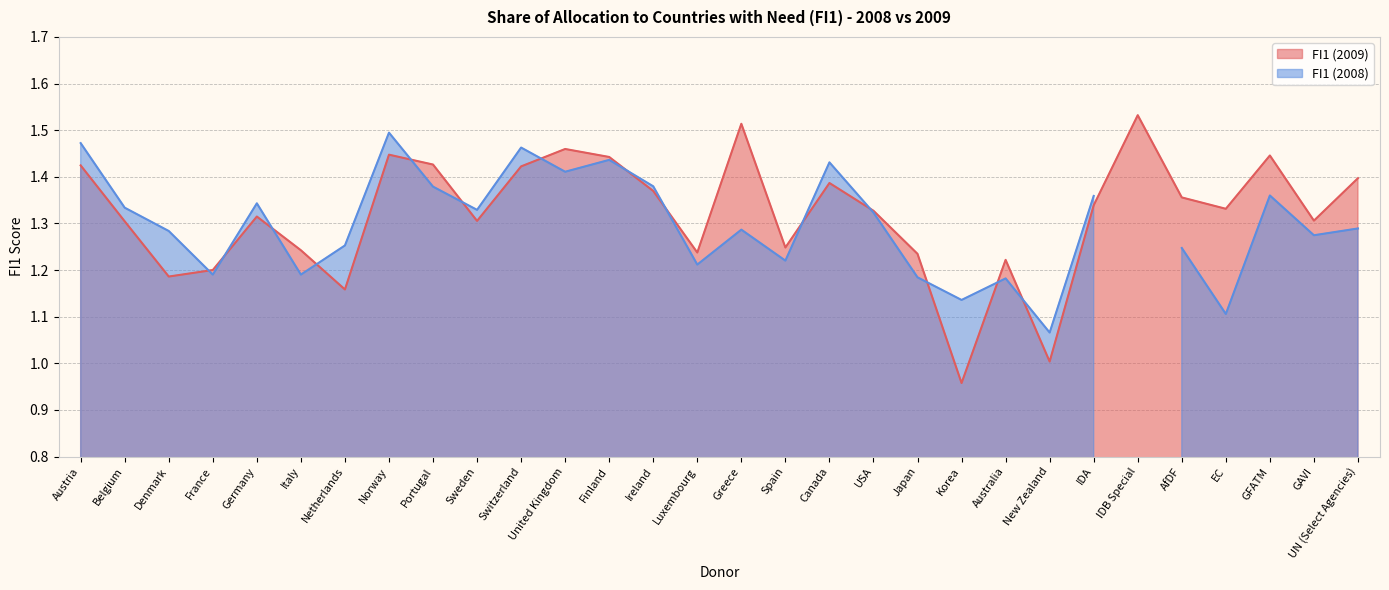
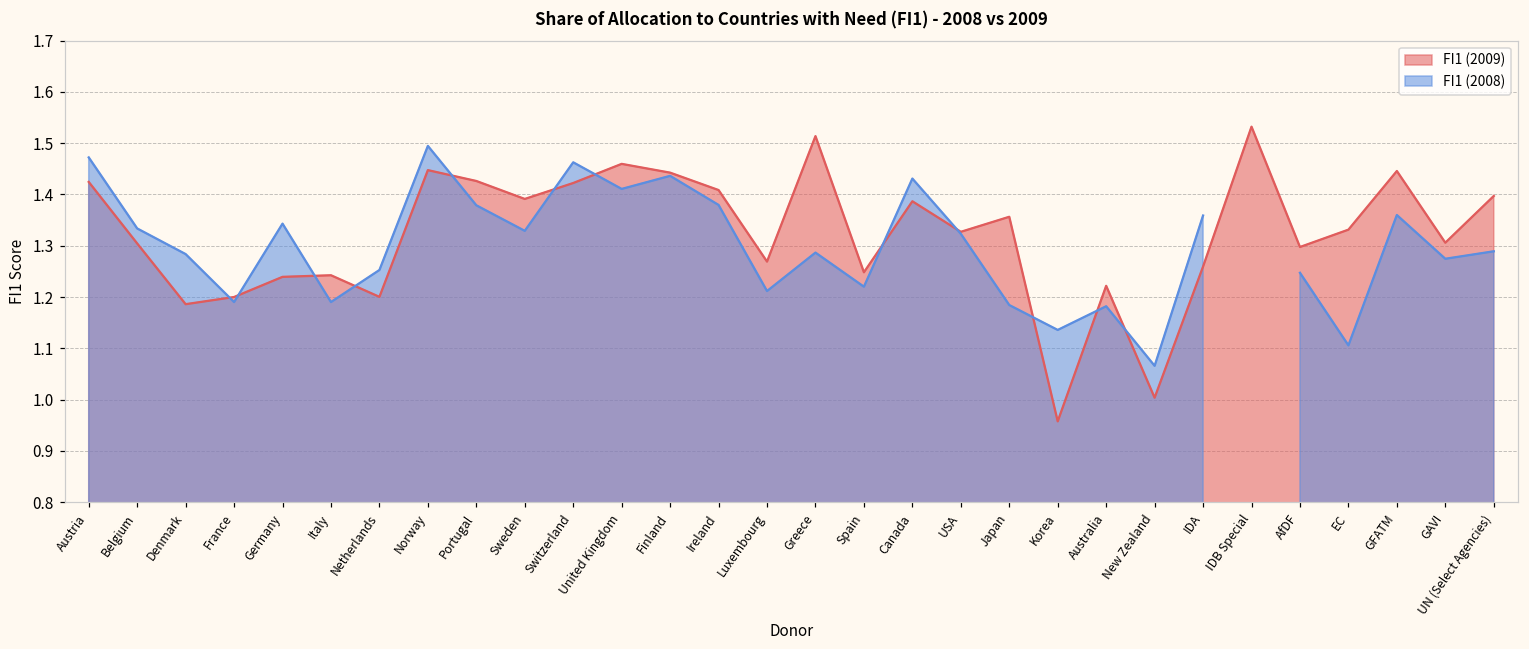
  {
    "FI1 (2009)": {
      "Austria": 1.42,
      "Belgium": 1.30,
      "Denmark": 1.19,
      "France": 1.20,
-     "Germany": 1.31,
+     "Germany": 1.24,
      "Italy": 1.24,
-     "Netherlands": 1.16,
+     "Netherlands": 1.20,
      "Norway": 1.45,
      "Portugal": 1.43,
-     "Sweden": 1.31,
+     "Sweden": 1.39,
      "Switzerland": 1.42,
      "United Kingdom": 1.46,
      "Finland": 1.44,
-     "Ireland": 1.37,
-     "Luxembourg": 1.24,
+     "Ireland": 1.41,
+     "Luxembourg": 1.27,
      "Greece": 1.51,
      "Spain": 1.25,
      "Canada": 1.39,
-     "Japan": 1.23,
+     "Japan": 1.36,
      "Korea": 0.96,
      "Australia": 1.22,
      "New Zealand": 1.00,
-     "IDA": 1.34,
+     "IDA": 1.26,
      "IDB Special": 1.53,
-     "AfDF": 1.36,
+     "AfDF": 1.30,
      "EC": 1.33,
      "GFATM": 1.45,
      "GAVI": 1.31,
      "UN (Select Agencies)": 1.40
    }
  }
